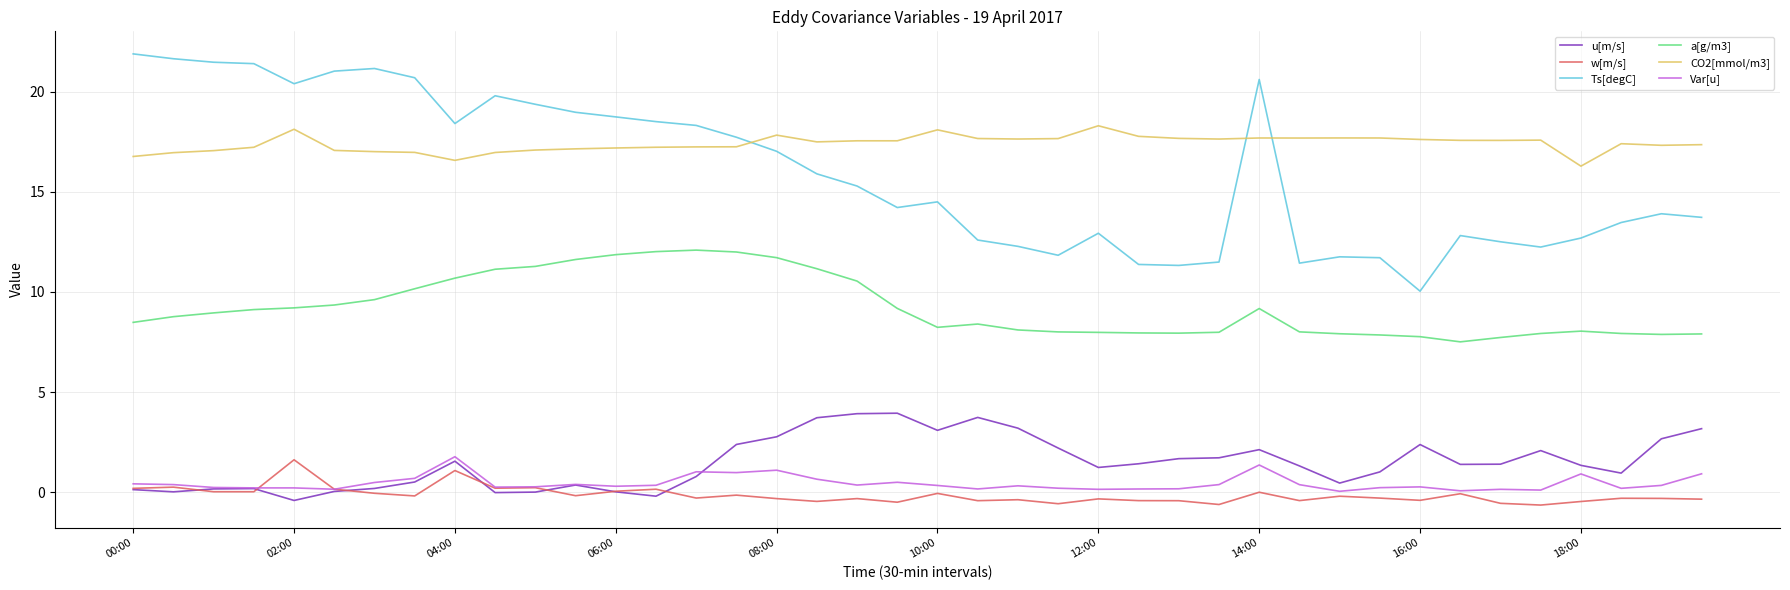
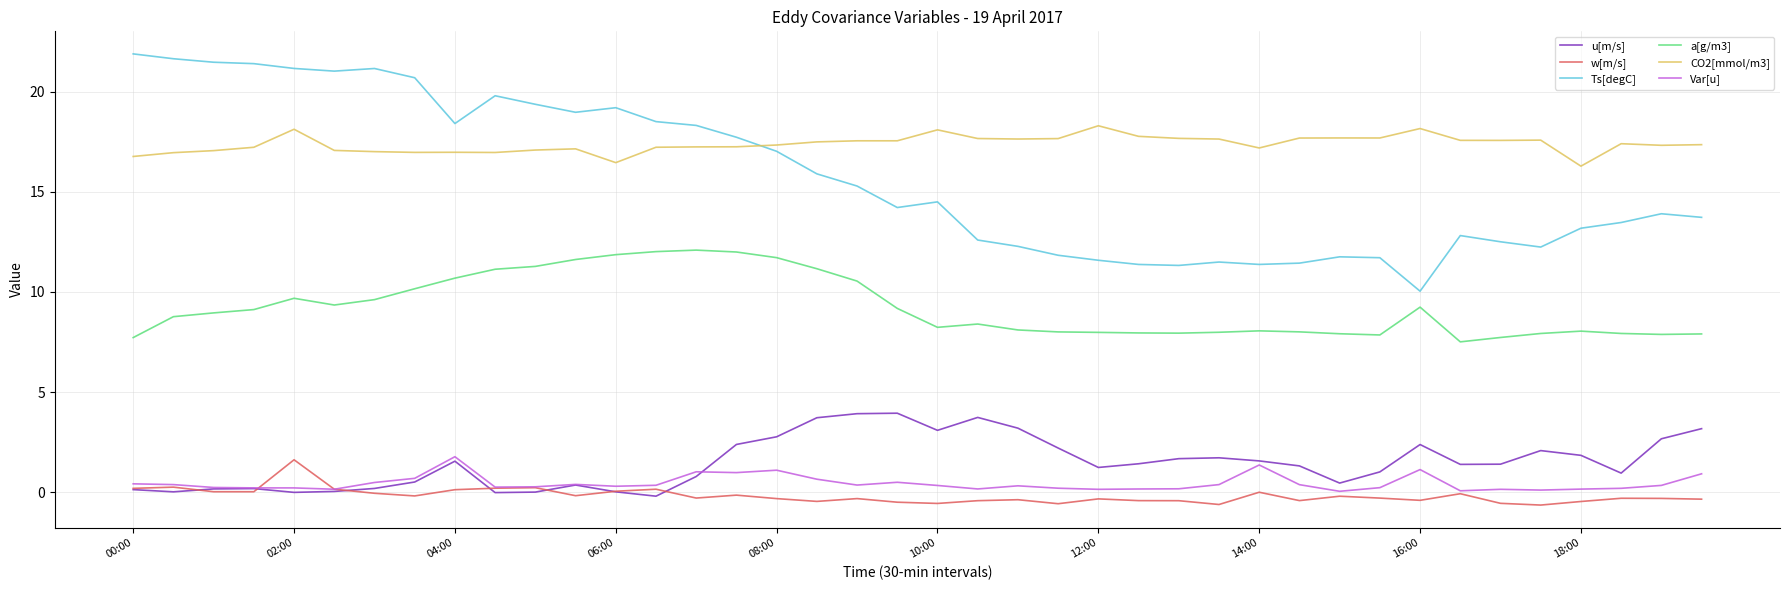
  {
    "u[m/s]": {
-     "02:00": -0.4,
+     "02:00": 0.0,
      "04:00": 1.5,
      "08:00": 2.8,
      "10:00": 3.1,
      "12:00": 1.2,
-     "14:00": 2.1,
+     "14:00": 1.6,
      "16:00": 2.4,
-     "18:00": 1.3
+     "18:00": 1.8
    },
    "w[m/s]": {
      "02:00": 1.6,
-     "04:00": 1.1,
+     "04:00": 0.1,
      "08:00": -0.3,
-     "10:00": -0.1,
+     "10:00": -0.6,
      "12:00": -0.3,
      "14:00": 0.0,
      "16:00": -0.4,
      "18:00": -0.5
    },
    "Ts[degC]": {
      "00:00": 21.9,
-     "02:00": 20.4,
+     "02:00": 21.2,
      "04:00": 18.4,
-     "06:00": 18.7,
+     "06:00": 19.2,
      "08:00": 17.0,
      "10:00": 14.5,
-     "12:00": 12.9,
-     "14:00": 20.6,
+     "12:00": 11.6,
+     "14:00": 11.4,
      "16:00": 10.0,
-     "18:00": 12.7
+     "18:00": 13.2
    },
    "a[g/m3]": {
-     "00:00": 8.5,
-     "02:00": 9.2,
+     "00:00": 7.7,
+     "02:00": 9.7,
      "04:00": 10.7,
      "06:00": 11.9,
      "08:00": 11.7,
      "10:00": 8.2,
      "12:00": 8.0,
-     "14:00": 9.2,
-     "16:00": 7.8,
+     "14:00": 8.1,
+     "16:00": 9.2,
      "18:00": 8.0
    },
    "CO2[mmol/m3]": {
      "00:00": 16.8,
      "02:00": 18.1,
-     "04:00": 16.6,
-     "06:00": 17.2,
-     "08:00": 17.8,
+     "04:00": 17.0,
+     "06:00": 16.4,
+     "08:00": 17.3,
      "10:00": 18.1,
      "12:00": 18.3,
-     "14:00": 17.7,
-     "16:00": 17.6,
+     "14:00": 17.2,
+     "16:00": 18.2,
      "18:00": 16.3
    },
    "Var[u]": {
      "00:00": 0.4,
      "02:00": 0.2,
      "04:00": 1.8,
      "06:00": 0.3,
      "08:00": 1.1,
      "10:00": 0.3,
      "12:00": 0.1,
      "14:00": 1.4,
-     "16:00": 0.3,
-     "18:00": 0.9
+     "16:00": 1.1,
+     "18:00": 0.2
    }
  }
